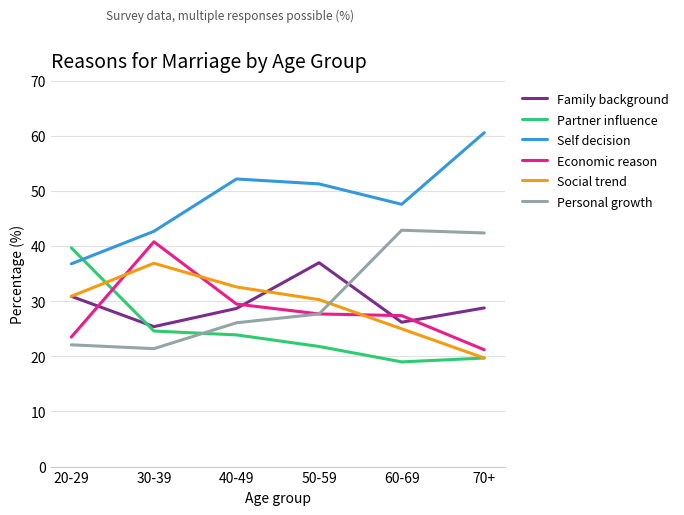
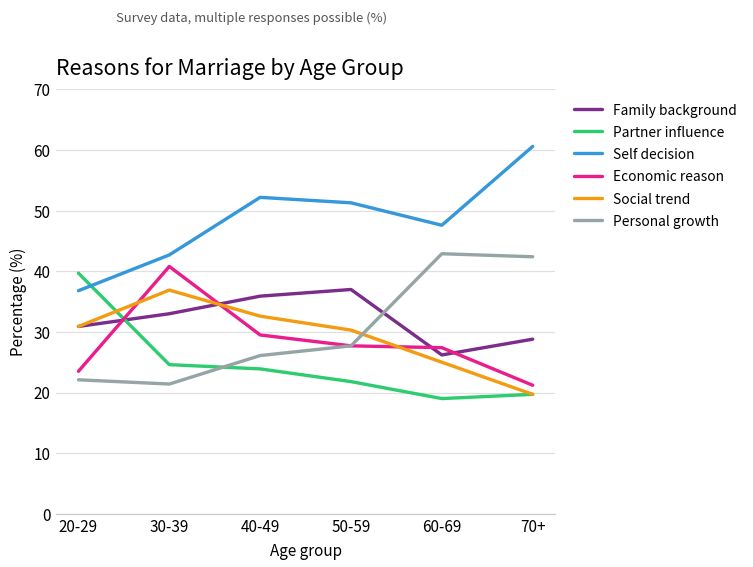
  {
    "Family background": {
-     "30-39": 25,
-     "40-49": 29,
+     "30-39": 33,
+     "40-49": 36,
      "50-59": 37,
      "60-69": 26,
      "70+": 29
    },
    "Partner influence": {
      "20-29": 40,
      "30-39": 25,
      "40-49": 24,
      "50-59": 22,
      "60-69": 19
    },
    "Self decision": {
      "20-29": 37,
      "30-39": 43,
      "40-49": 52,
      "50-59": 51,
      "60-69": 48,
      "70+": 61
    },
    "Economic reason": {
      "20-29": 24,
      "30-39": 41,
      "40-49": 30,
      "60-69": 27,
      "70+": 21
    },
    "Social trend": {
      "30-39": 37,
      "40-49": 33,
      "50-59": 30,
      "60-69": 25
    },
    "Personal growth": {
      "20-29": 22,
      "30-39": 21,
      "40-49": 26,
      "60-69": 43,
      "70+": 42
    }
  }
